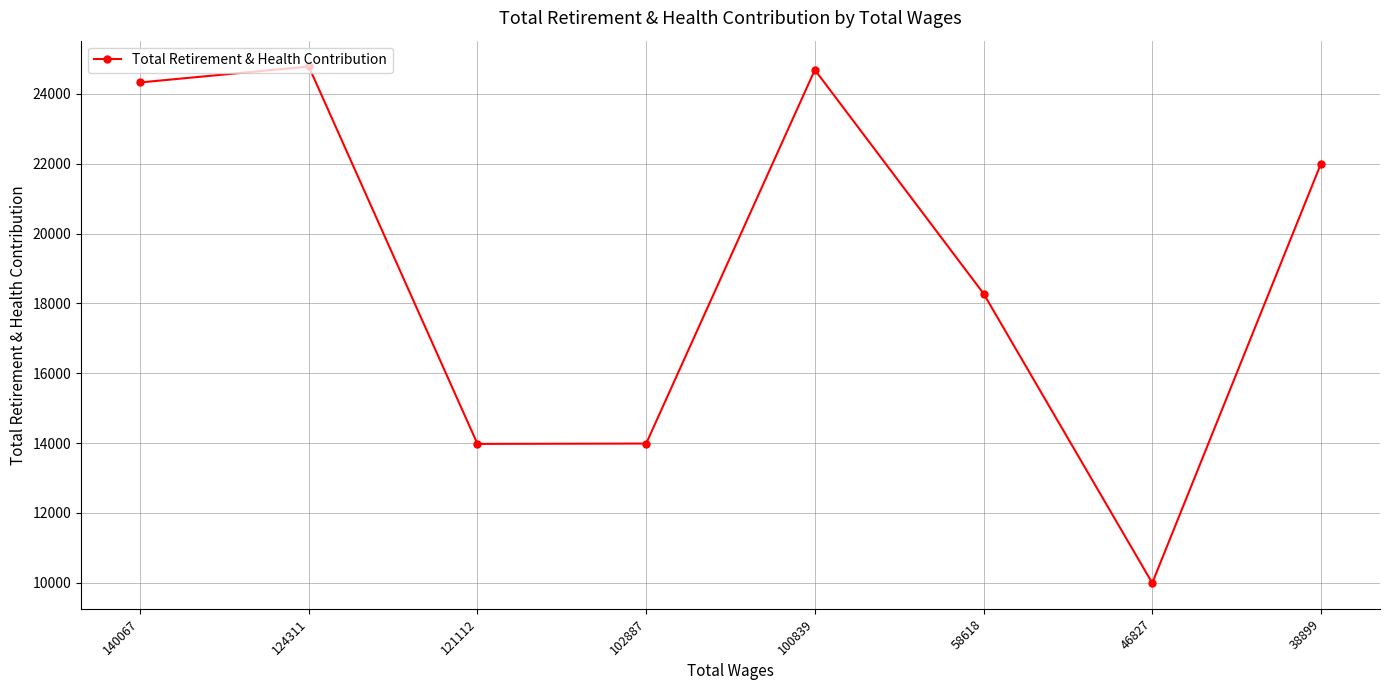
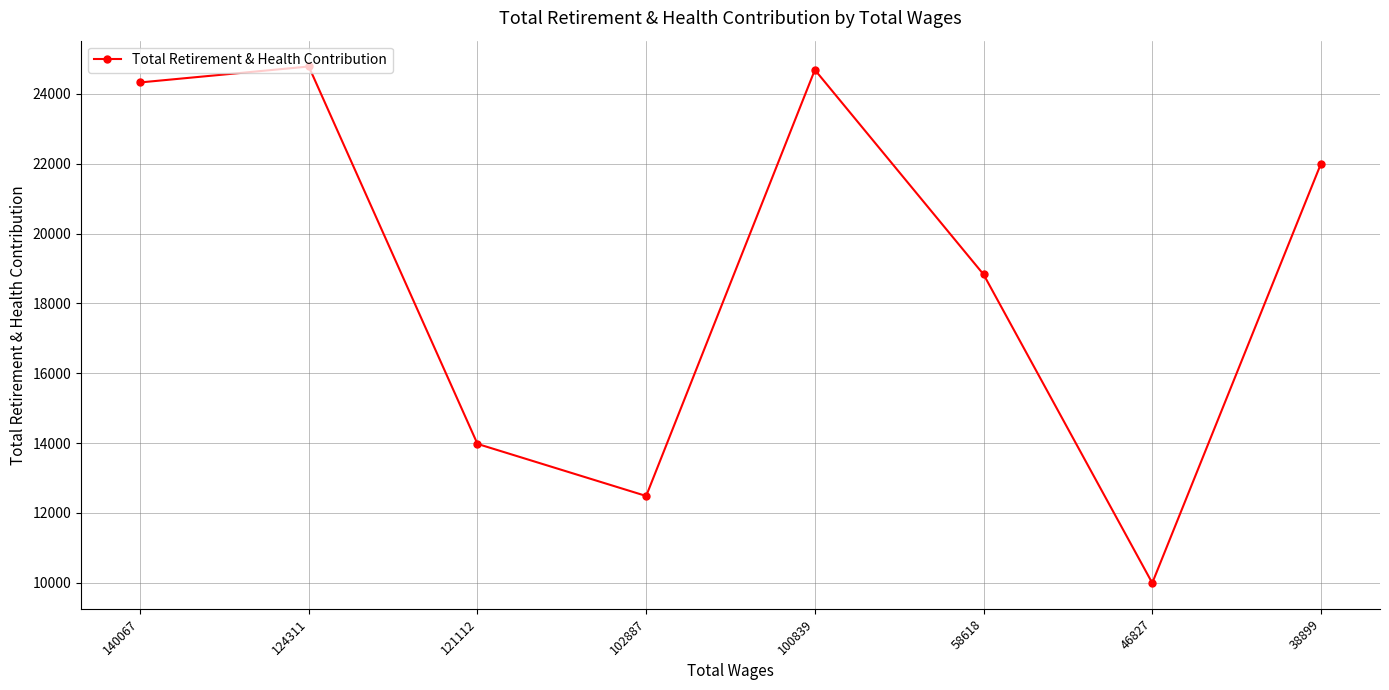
  {
    "140067": 24300,
    "121112": 14000,
-   "102887": 14000,
+   "102887": 12500,
    "100839": 24700,
-   "58618": 18300,
+   "58618": 18800,
    "46827": 10000,
    "38899": 22000
  }
